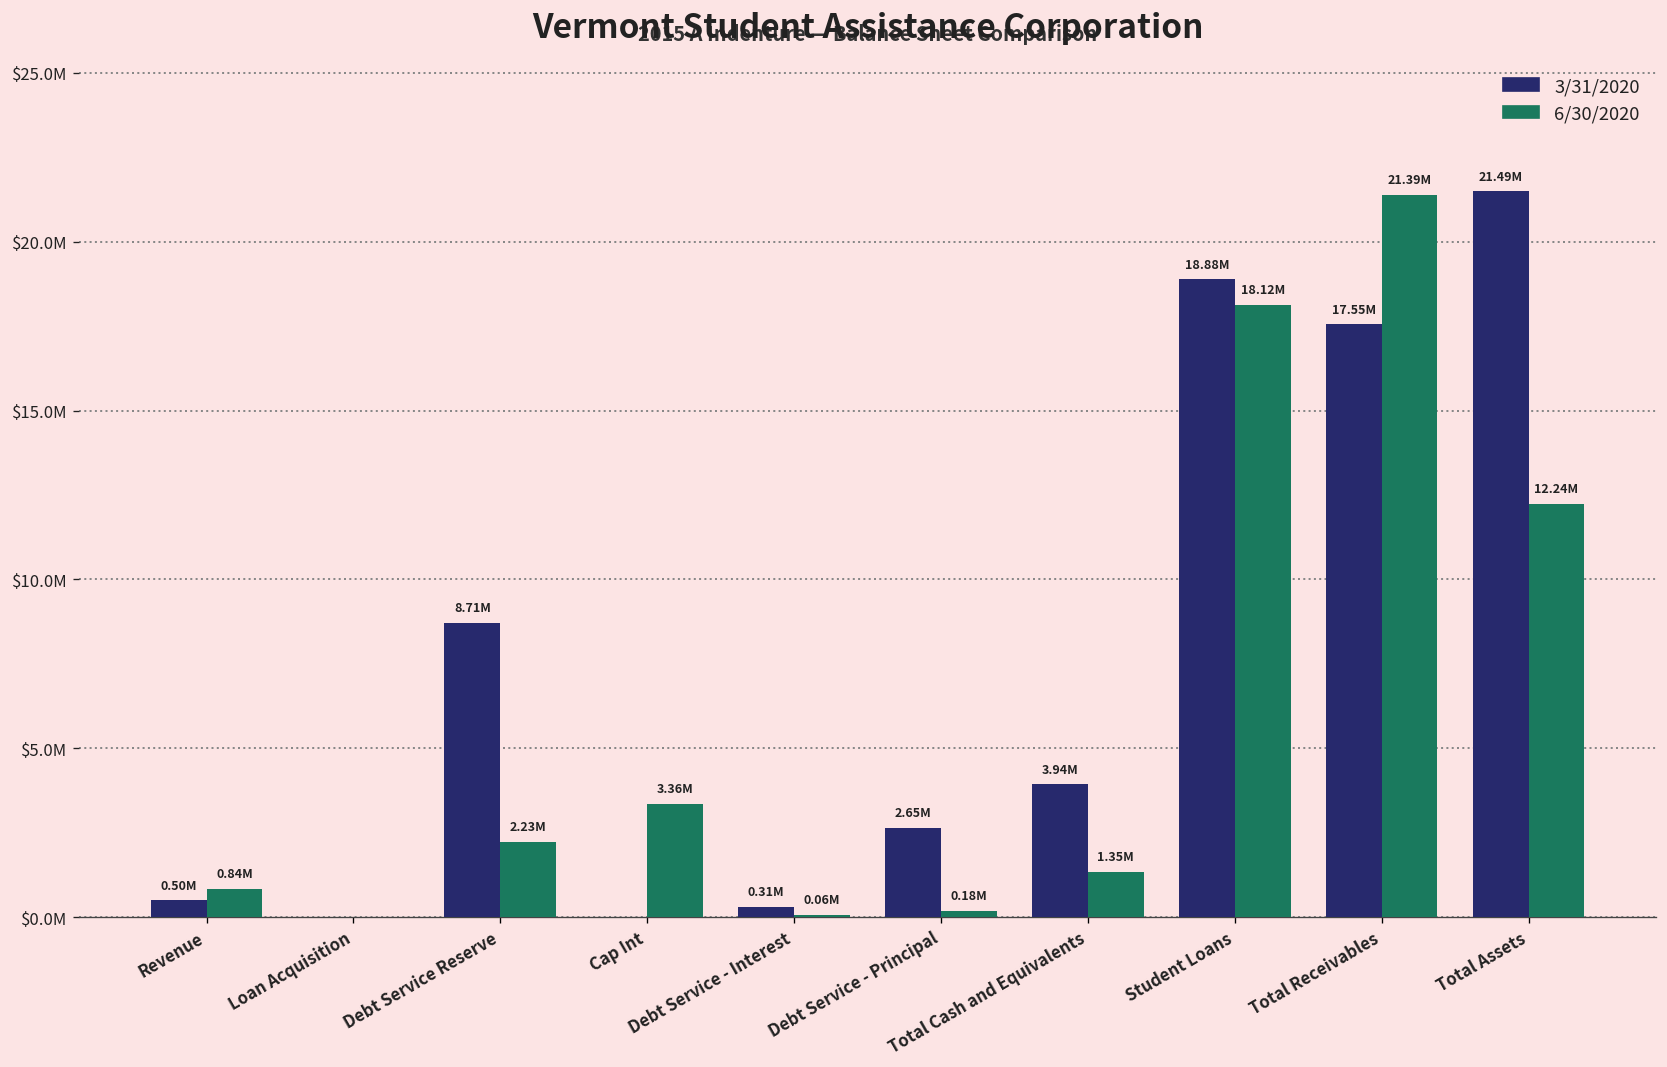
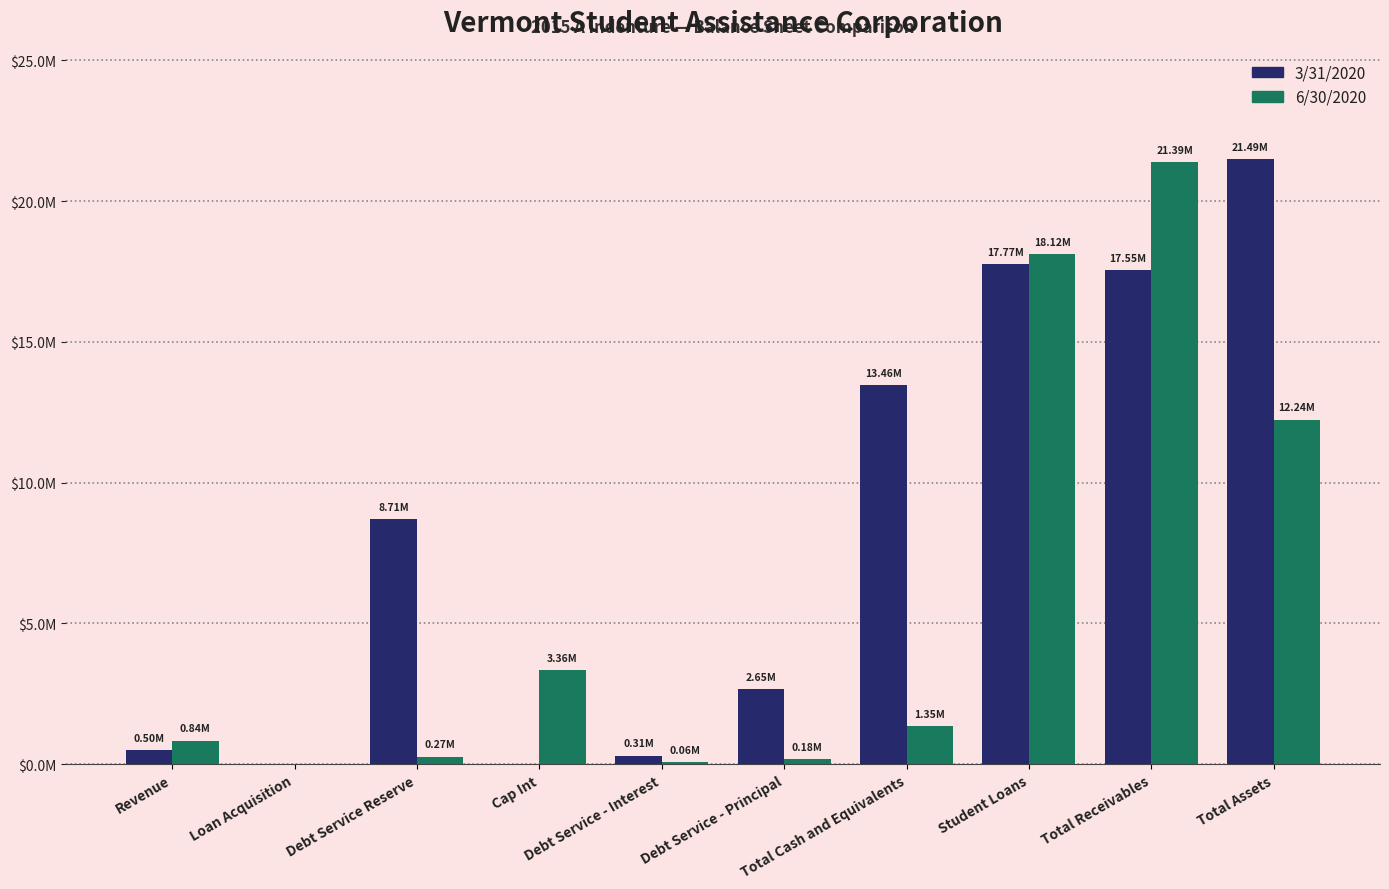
  {
    "3/31/2020": {
      "Revenue": "0.50M",
      "Debt Service Reserve": "8.71M",
      "Debt Service - Interest": "0.31M",
      "Debt Service - Principal": "2.65M",
-     "Total Cash and Equivalents": "3.94M",
-     "Student Loans": "18.88M",
+     "Total Cash and Equivalents": "13.46M",
+     "Student Loans": "17.77M",
      "Total Receivables": "17.55M",
      "Total Assets": "21.49M"
    },
    "6/30/2020": {
      "Revenue": "0.84M",
-     "Debt Service Reserve": "2.23M",
+     "Debt Service Reserve": "0.27M",
      "Cap Int": "3.36M",
      "Debt Service - Interest": "0.06M",
      "Debt Service - Principal": "0.18M",
      "Total Cash and Equivalents": "1.35M",
      "Student Loans": "18.12M",
      "Total Receivables": "21.39M",
      "Total Assets": "12.24M"
    }
  }
